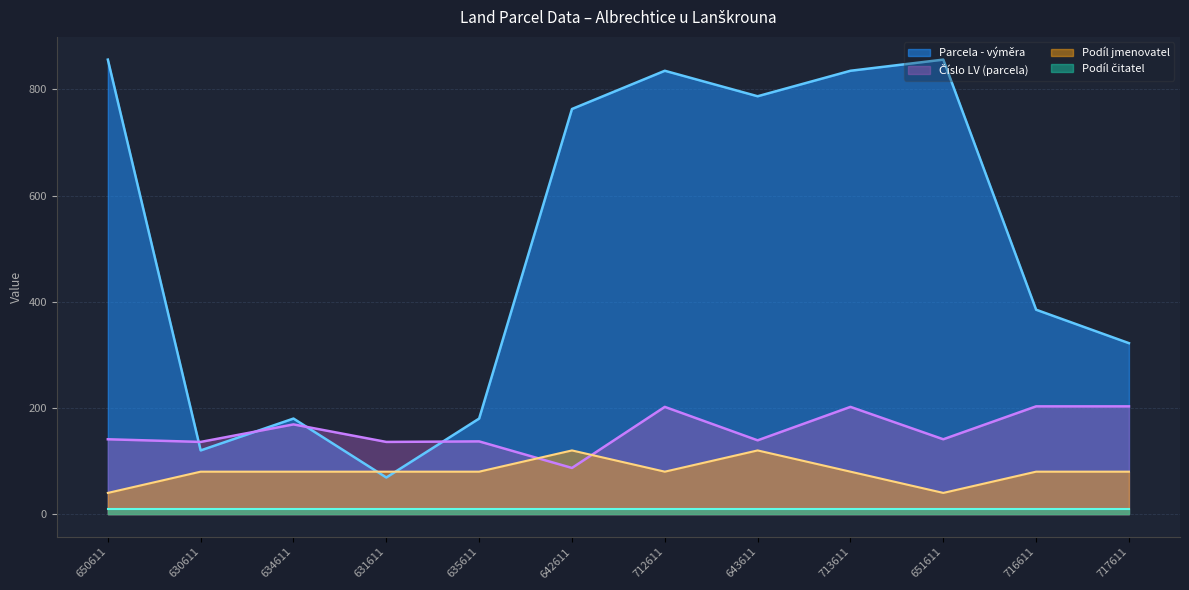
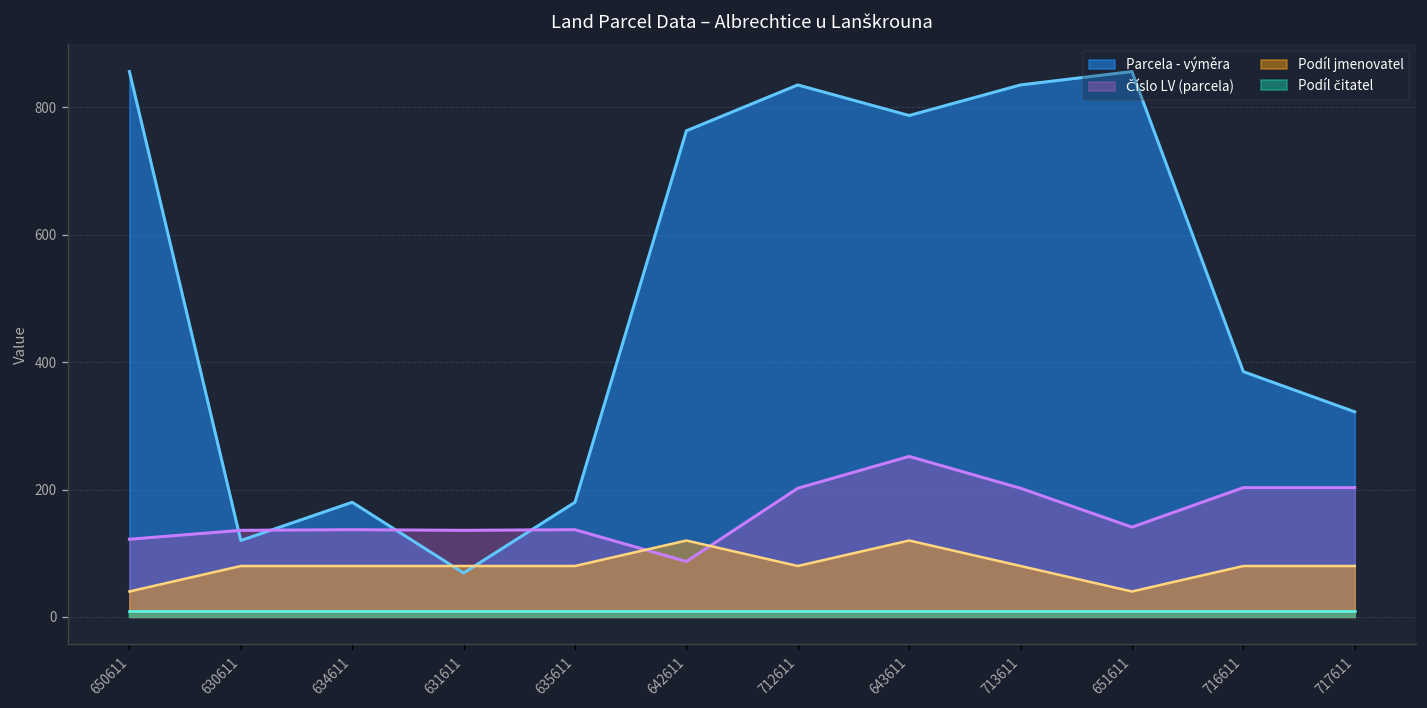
  {
    "Parcela - výměra": {
      "650611": 860,
      "630611": 120,
      "634611": 180,
      "631611": 70,
      "635611": 180,
      "642611": 760,
      "712611": 840,
      "643611": 790,
      "713611": 840,
      "716611": 390,
      "717611": 320
    },
    "Číslo LV (parcela)": {
-     "650611": 140,
+     "650611": 120,
      "630611": 140,
-     "634611": 170,
+     "634611": 140,
      "631611": 140,
      "635611": 140,
      "642611": 90,
      "712611": 200,
-     "643611": 140,
+     "643611": 250,
      "713611": 200,
      "651611": 140,
      "716611": 200,
      "717611": 200
    },
    "Podíl jmenovatel": {
      "650611": 40,
      "630611": 80,
      "634611": 80,
      "631611": 80,
      "635611": 80,
      "642611": 120,
      "712611": 80,
      "643611": 120,
      "713611": 80,
      "651611": 40,
      "716611": 80,
      "717611": 80
    },
    "Podíl čitatel": {
      "650611": 10,
      "630611": 10,
      "634611": 10,
      "631611": 10,
      "635611": 10,
      "642611": 10,
      "712611": 10,
      "643611": 10,
      "713611": 10,
      "651611": 10,
      "716611": 10,
      "717611": 10
    }
  }
